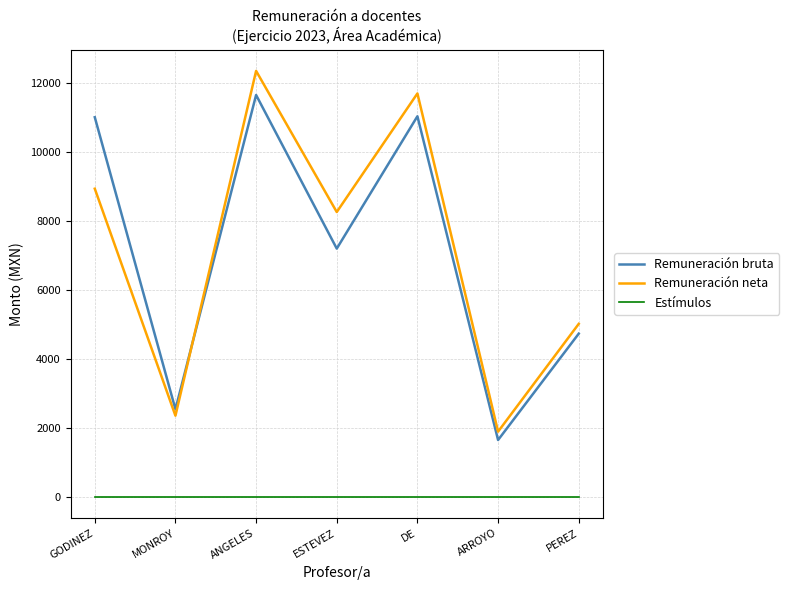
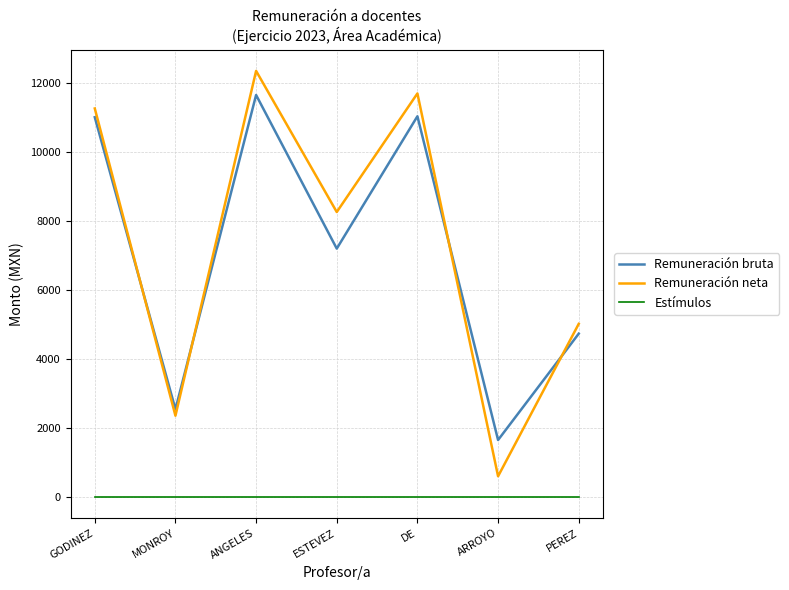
  {
    "Remuneración bruta": {
      "GODINEZ": 11000,
      "MONROY": 2500,
      "ANGELES": 11600,
      "ESTEVEZ": 7200,
      "DE": 11000,
      "ARROYO": 1600,
      "PEREZ": 4700
    },
    "Remuneración neta": {
-     "GODINEZ": 8900,
+     "GODINEZ": 11300,
      "MONROY": 2300,
      "ANGELES": 12300,
      "ESTEVEZ": 8300,
      "DE": 11700,
-     "ARROYO": 1900,
+     "ARROYO": 600,
      "PEREZ": 5000
    },
    "Estímulos": {
      "GODINEZ": 0,
      "MONROY": 0,
      "ANGELES": 0,
      "ESTEVEZ": 0,
      "DE": 0,
      "ARROYO": 0,
      "PEREZ": 0
    }
  }
